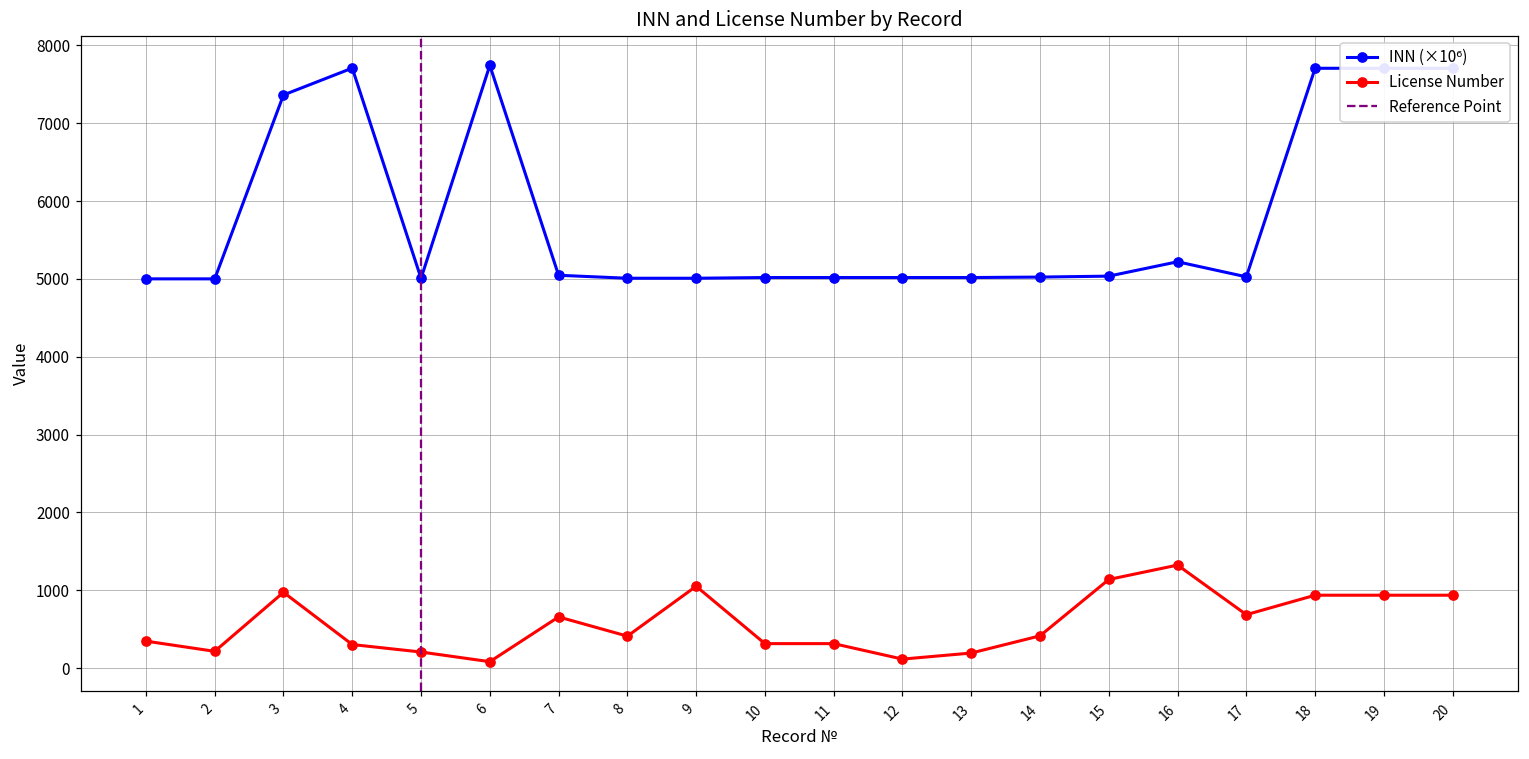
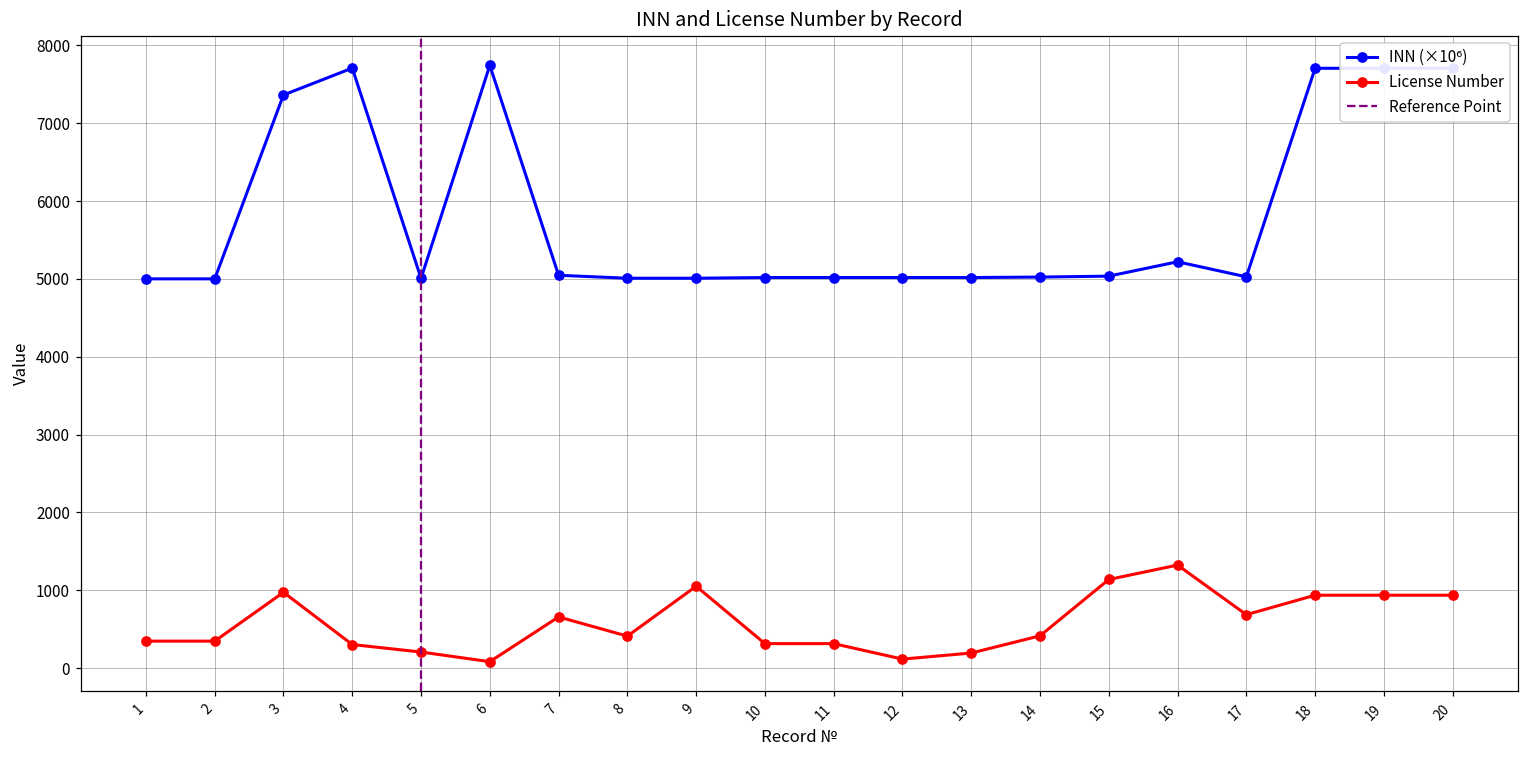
  {
    "INN (×10⁶)": {
      "1": 5000,
      "2": 5000,
      "3": 7400,
      "4": 7700,
      "5": 5000,
      "6": 7700,
      "7": 5000,
      "8": 5000,
      "9": 5000,
      "10": 5000,
      "11": 5000,
      "12": 5000,
      "13": 5000,
      "14": 5000,
      "15": 5000,
      "16": 5200,
      "17": 5000,
      "18": 7700
    },
    "License Number": {
      "1": 300,
-     "2": 200,
+     "2": 300,
      "3": 1000,
      "4": 300,
      "5": 200,
      "6": 100,
      "7": 700,
      "8": 400,
      "9": 1100,
      "10": 300,
      "11": 300,
      "12": 100,
      "13": 200,
      "14": 400,
      "15": 1100,
      "16": 1300,
      "17": 700,
      "18": 900,
      "19": 900,
      "20": 900
    }
  }
